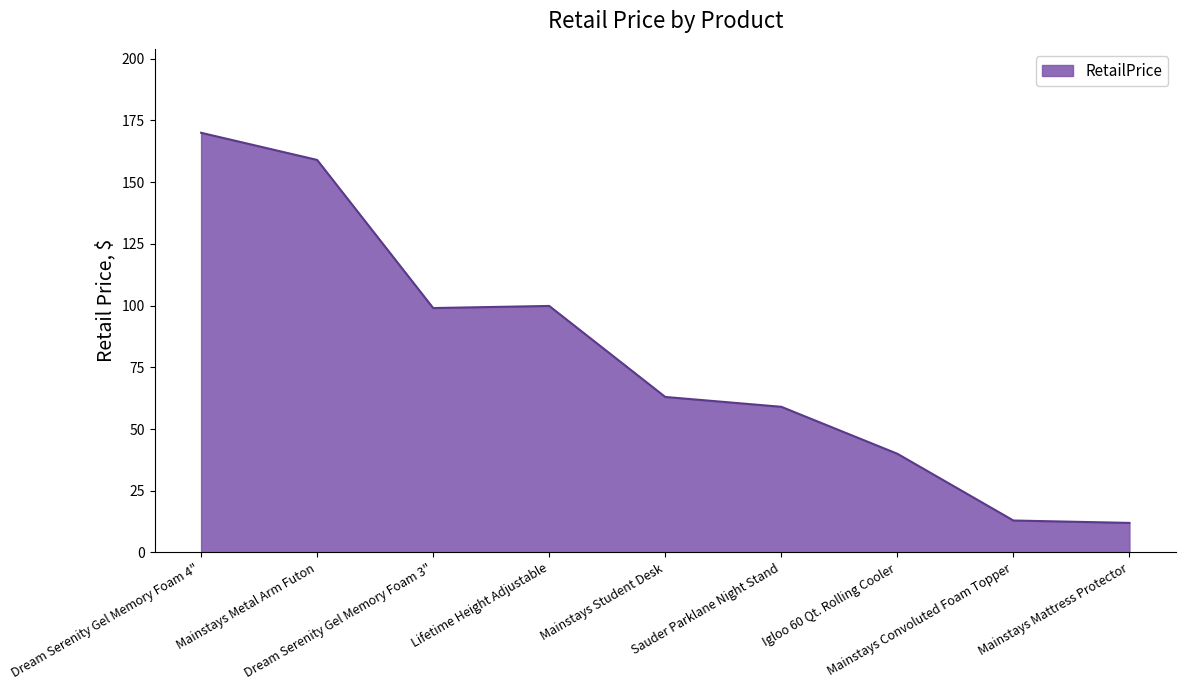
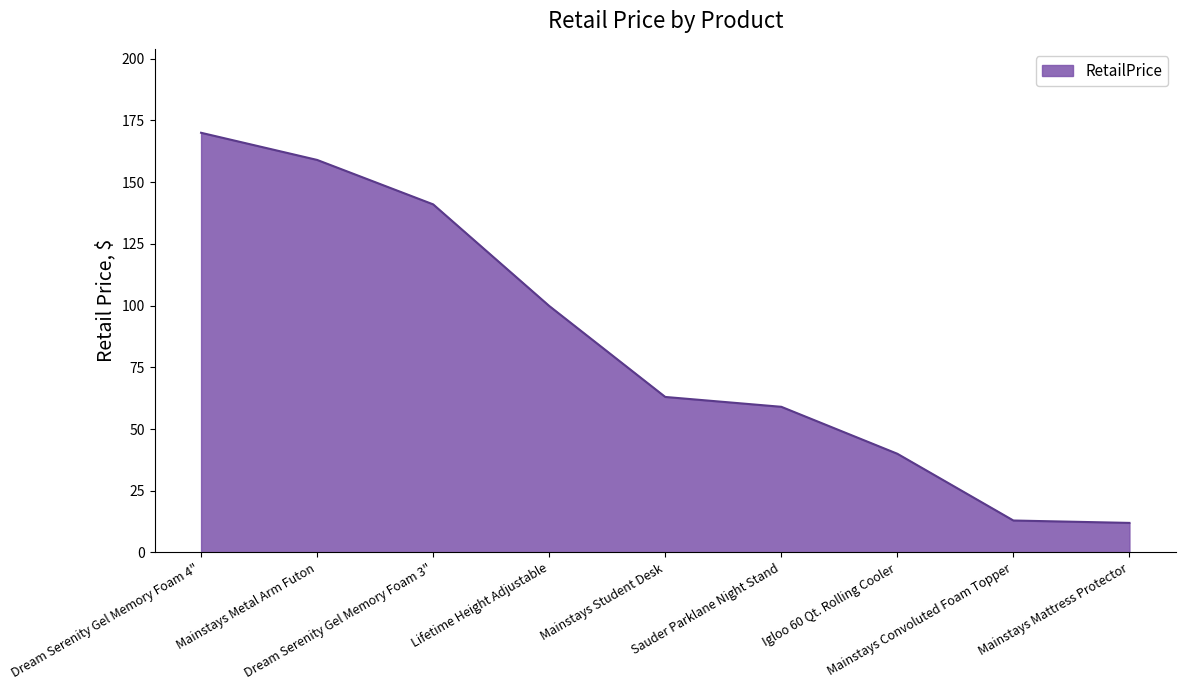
  {
    "Dream Serenity Gel Memory Foam 4\"": 170,
    "Mainstays Metal Arm Futon": 159,
-   "Dream Serenity Gel Memory Foam 3\"": 99,
+   "Dream Serenity Gel Memory Foam 3\"": 141,
    "Lifetime Height Adjustable": 100,
    "Mainstays Student Desk": 63,
    "Sauder Parklane Night Stand": 59,
    "Igloo 60 Qt. Rolling Cooler": 40,
    "Mainstays Convoluted Foam Topper": 13,
    "Mainstays Mattress Protector": 12
  }
